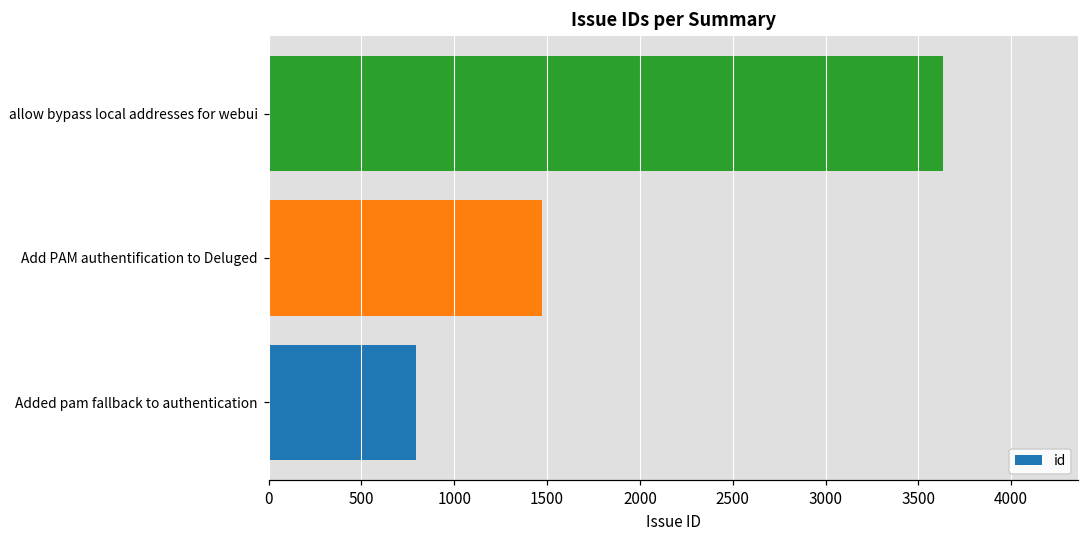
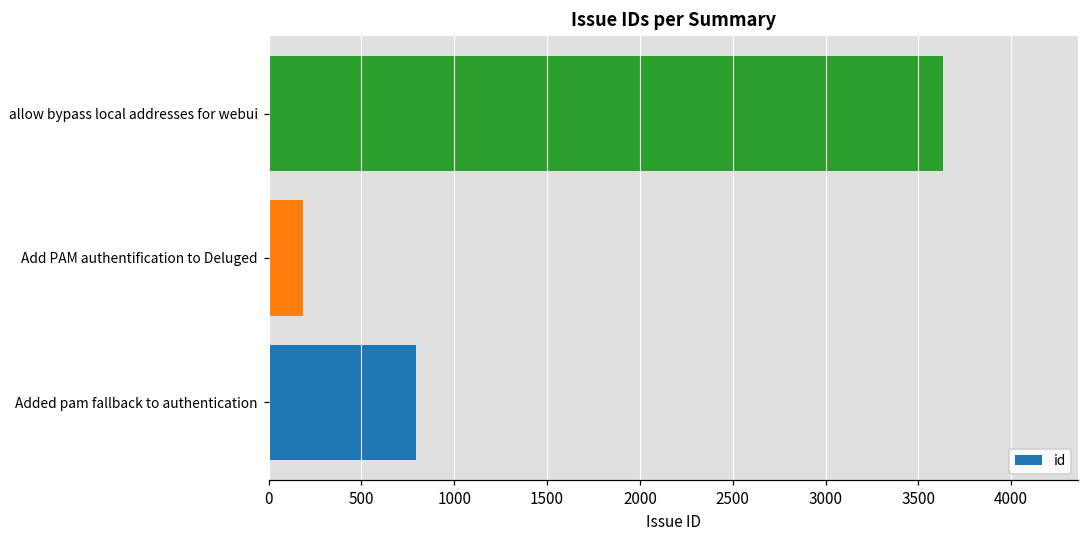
  {
    "allow bypass local addresses for webui": 3630,
-   "Add PAM authentification to Deluged": 1470,
+   "Add PAM authentification to Deluged": 190,
    "Added pam fallback to authentication": 800
  }
